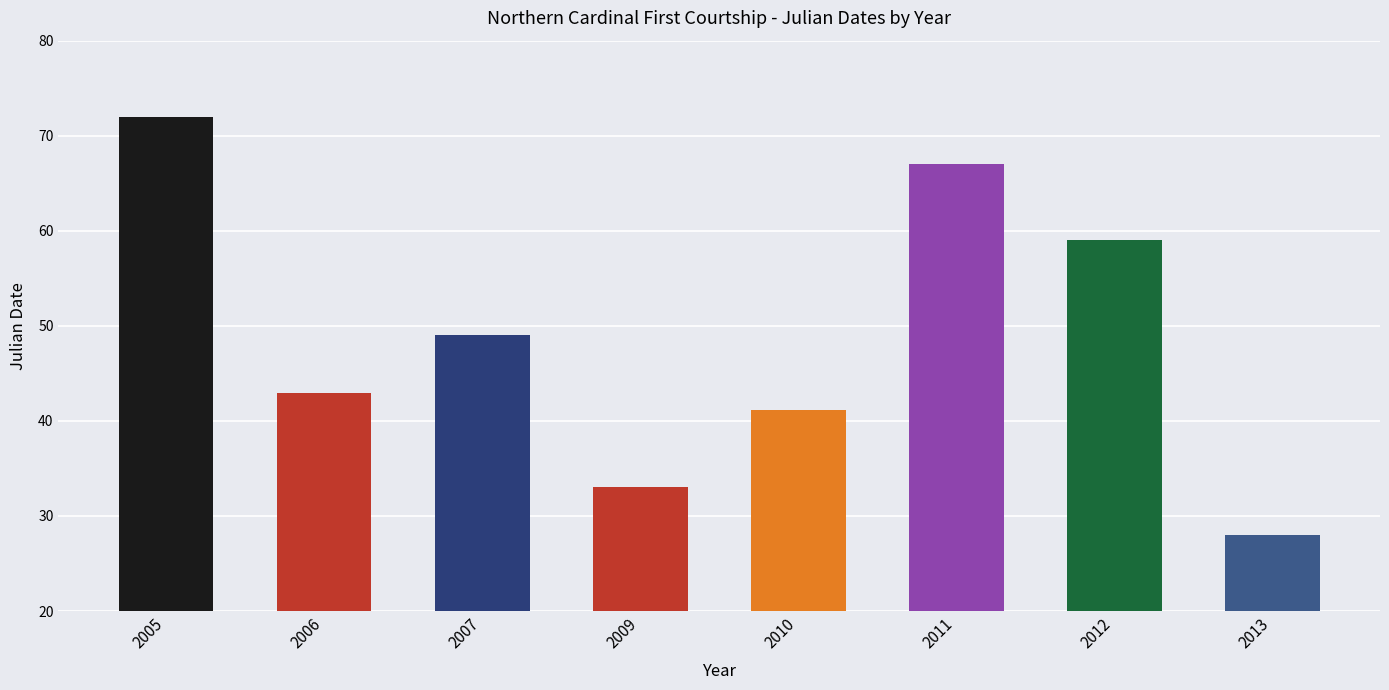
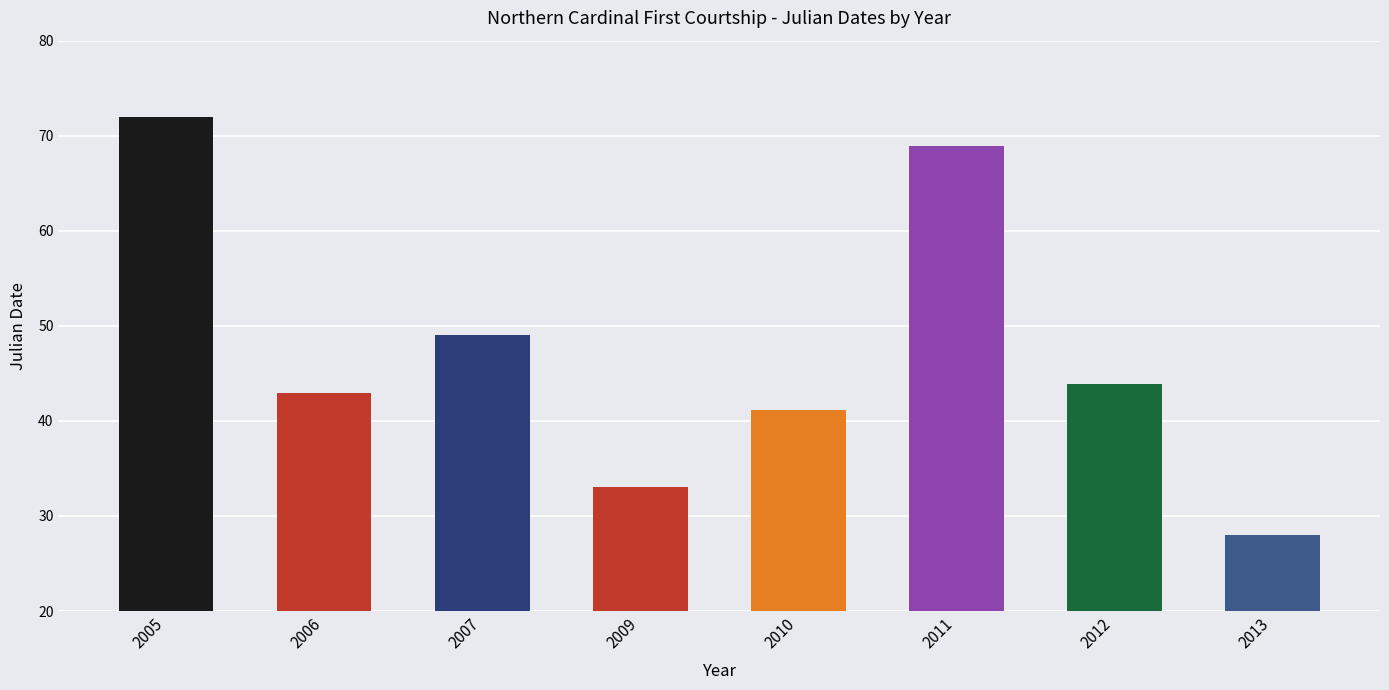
  {
    "2005": 72,
    "2006": 43,
    "2007": 49,
    "2009": 33,
    "2010": 41,
-   "2011": 67,
-   "2012": 59,
+   "2011": 69,
+   "2012": 44,
    "2013": 28
  }
